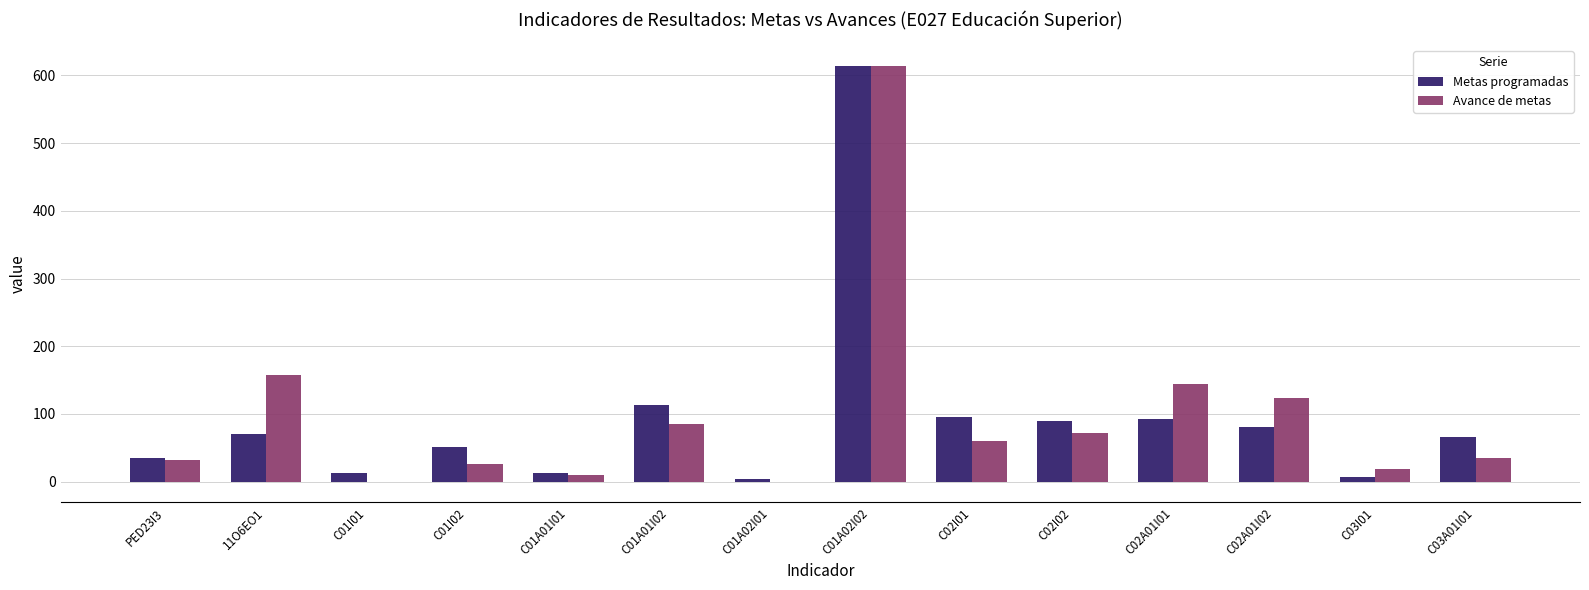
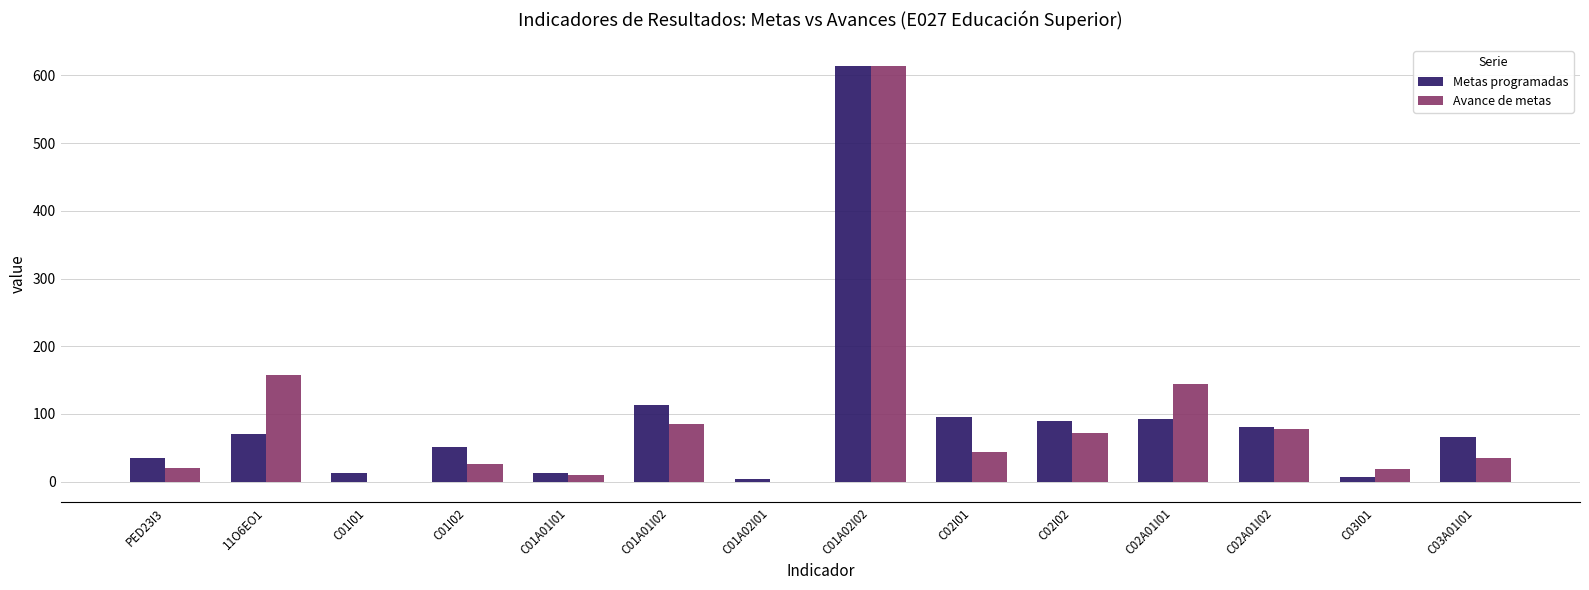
  {
    "Metas programadas": {
      "PED23I3": 40,
      "11O6EO1": 70,
      "C01I01": 10,
      "C01I02": 50,
      "C01A01I01": 10,
      "C01A01I02": 110,
      "C01A02I01": 0,
      "C01A02I02": 610,
      "C02I01": 100,
      "C02I02": 90,
      "C02A01I01": 90,
      "C02A01I02": 80,
      "C03I01": 10,
      "C03A01I01": 70
    },
    "Avance de metas": {
-     "PED23I3": 30,
+     "PED23I3": 20,
      "11O6EO1": 160,
      "C01I02": 30,
      "C01A01I01": 10,
      "C01A01I02": 80,
      "C01A02I01": 0,
      "C01A02I02": 610,
-     "C02I01": 60,
+     "C02I01": 40,
      "C02I02": 70,
      "C02A01I01": 140,
-     "C02A01I02": 120,
+     "C02A01I02": 80,
      "C03I01": 20,
      "C03A01I01": 30
    }
  }
